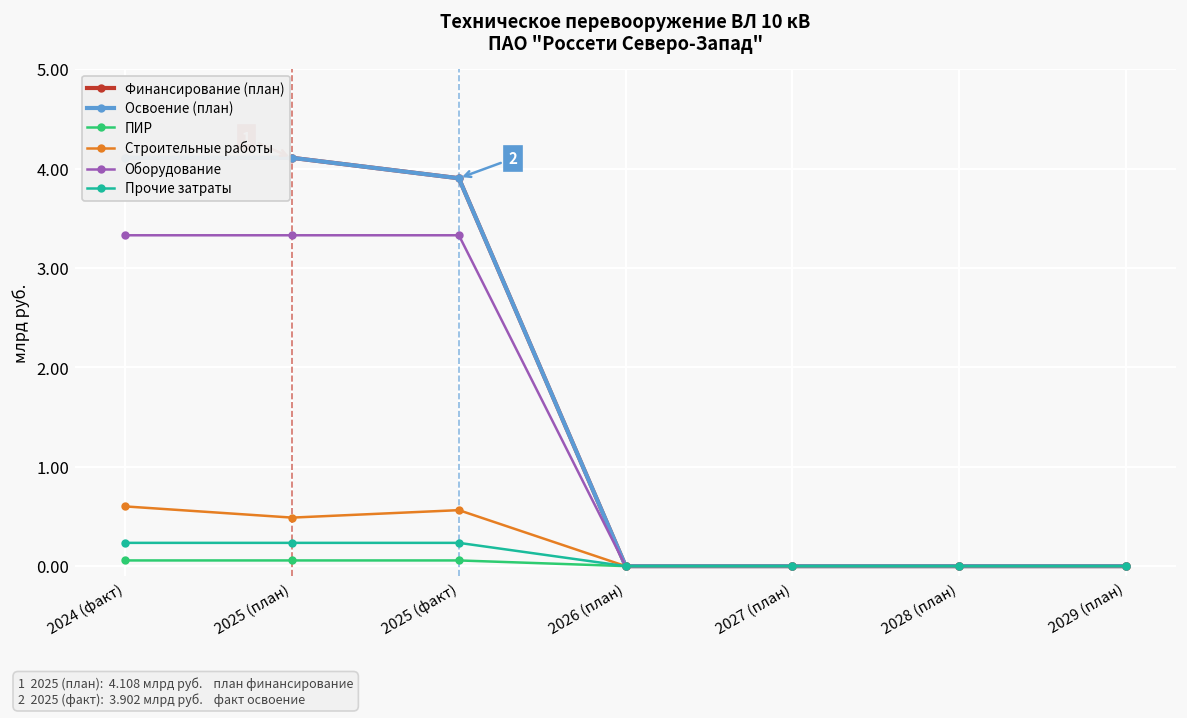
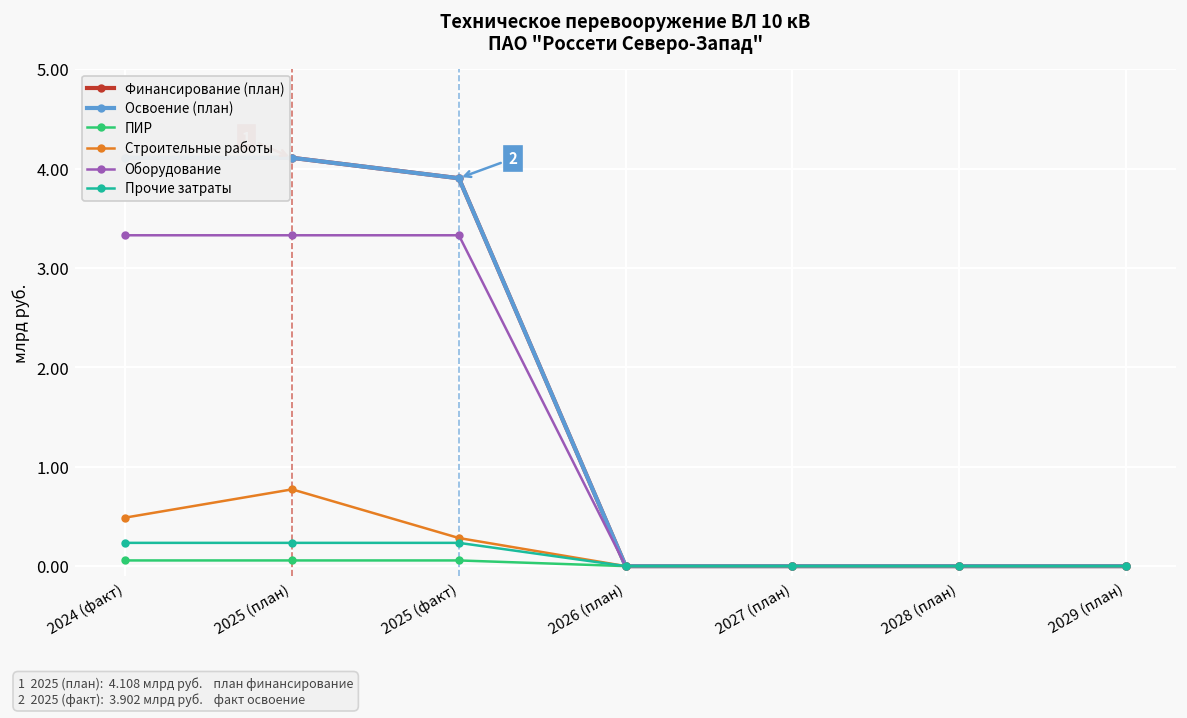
  {
    "Освоение (план)": {
      "2025 (план)": 4.1,
      "2025 (факт)": 3.9
    },
    "Строительные работы": {
-     "2024 (факт)": 0.6,
-     "2025 (план)": 0.5,
-     "2025 (факт)": 0.6
+     "2024 (факт)": 0.5,
+     "2025 (план)": 0.8,
+     "2025 (факт)": 0.3
    },
    "Оборудование": {
      "2024 (факт)": 3.3,
      "2025 (план)": 3.3,
      "2025 (факт)": 3.3
    }
  }
